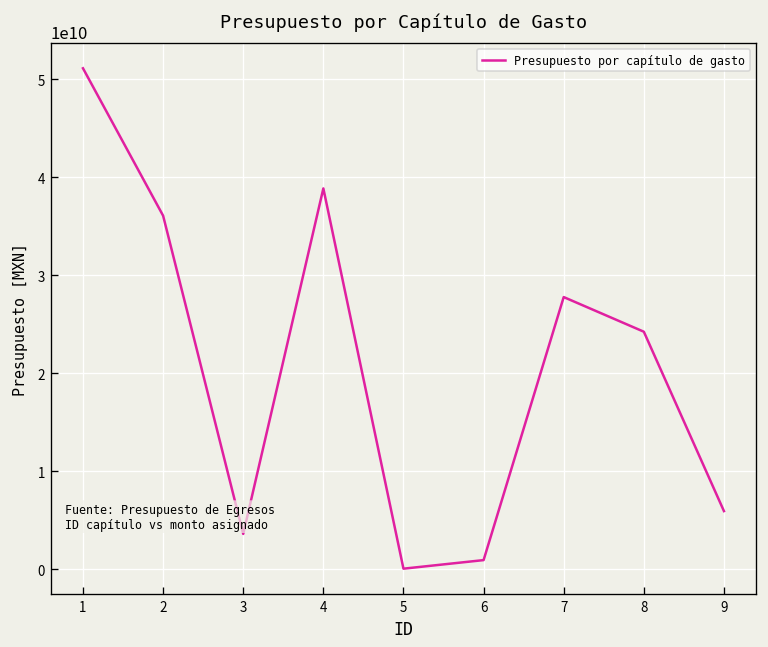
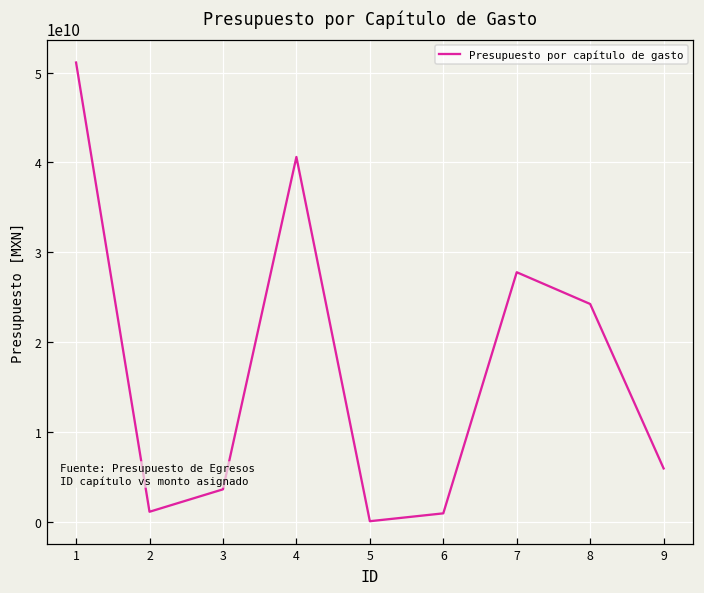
  {
    "1": 51000000000,
-   "2": 36000000000,
+   "2": 1000000000,
    "3": 4000000000,
-   "4": 39000000000,
+   "4": 41000000000,
    "5": 0,
    "6": 1000000000,
    "7": 28000000000,
    "8": 24000000000,
    "9": 6000000000
  }
